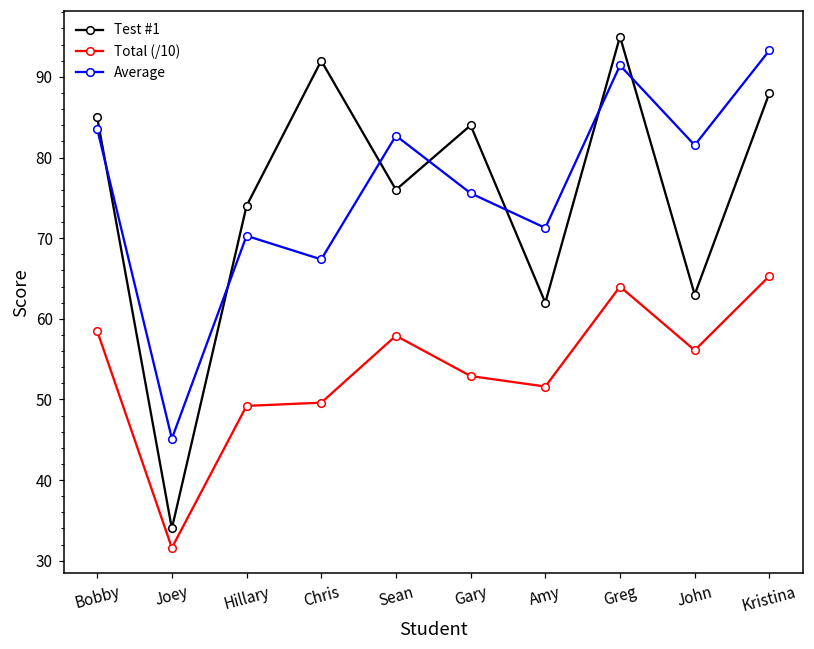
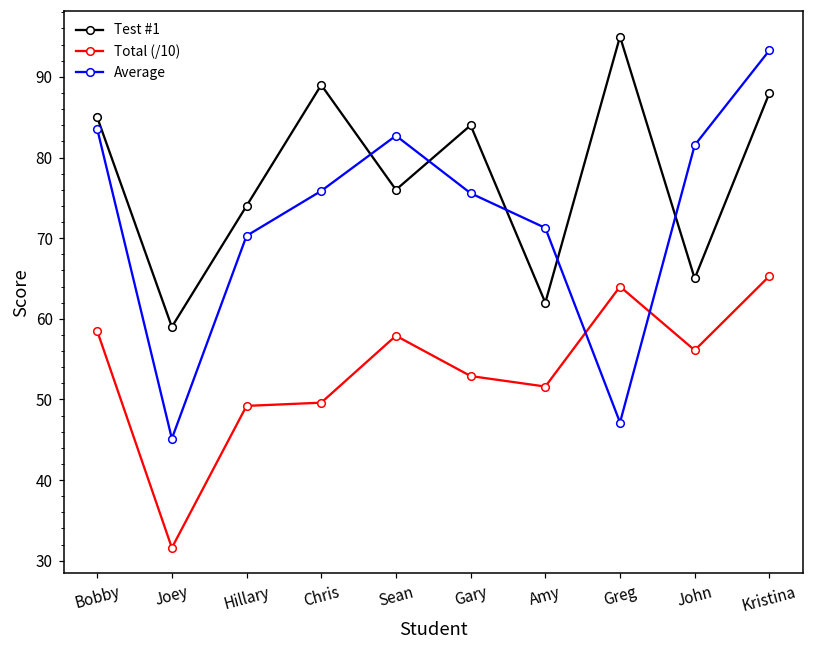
  {
    "Test #1": {
      "Bobby": 85,
-     "Joey": 34,
+     "Joey": 59,
      "Hillary": 74,
-     "Chris": 92,
+     "Chris": 89,
      "Sean": 76,
      "Gary": 84,
      "Amy": 62,
      "Greg": 95,
-     "John": 63,
+     "John": 65,
      "Kristina": 88
    },
    "Total (/10)": {
      "Bobby": 59,
      "Joey": 32,
      "Hillary": 49,
      "Chris": 50,
      "Sean": 58,
      "Gary": 53,
      "Amy": 52,
      "Greg": 64,
      "John": 56,
      "Kristina": 65
    },
    "Average": {
      "Bobby": 84,
      "Joey": 45,
      "Hillary": 70,
-     "Chris": 67,
+     "Chris": 76,
      "Sean": 83,
      "Gary": 76,
      "Amy": 71,
-     "Greg": 91,
+     "Greg": 47,
      "John": 82,
      "Kristina": 93
    }
  }
